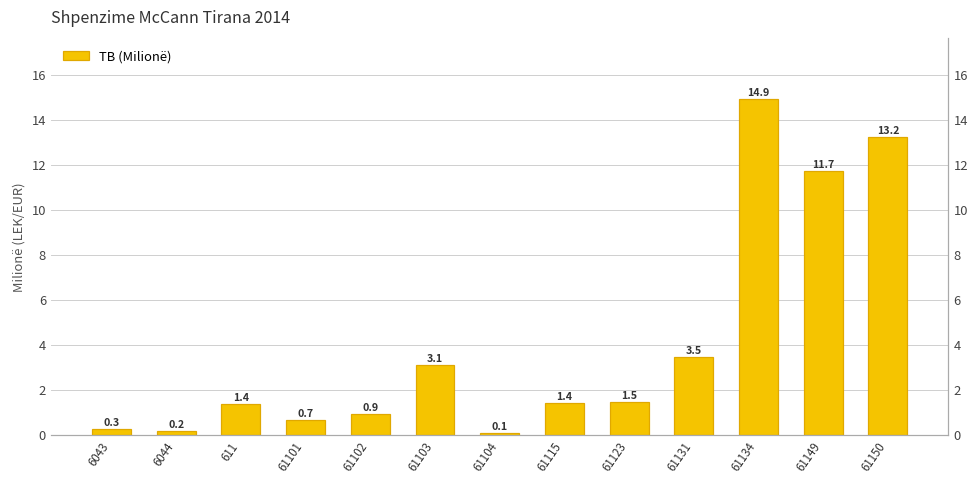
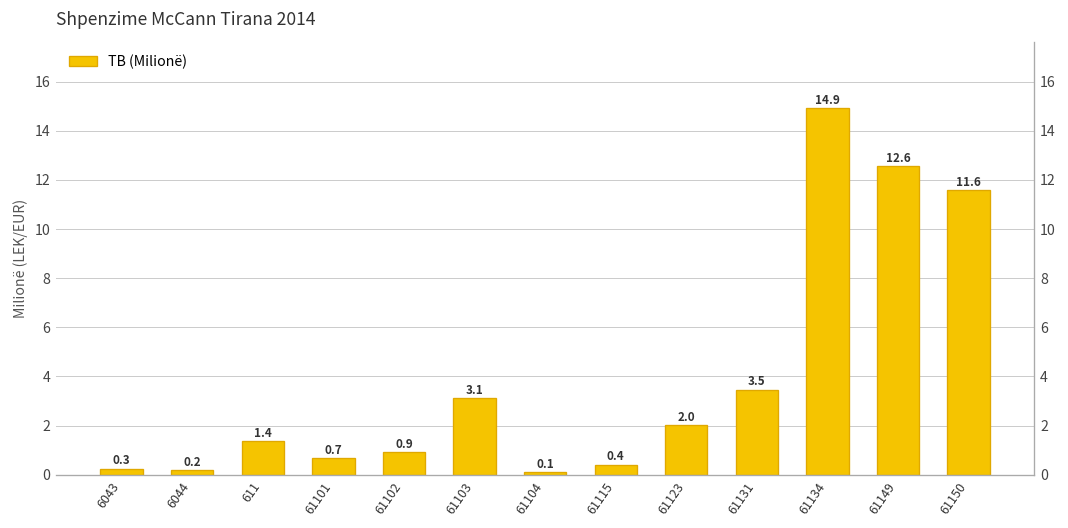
  {
    "6043": 0.3,
    "6044": 0.2,
    "611": 1.4,
    "61101": 0.7,
    "61102": 0.9,
    "61103": 3.1,
    "61104": 0.1,
-   "61115": 1.4,
-   "61123": 1.5,
+   "61115": 0.4,
+   "61123": 2.0,
    "61131": 3.5,
    "61134": 14.9,
-   "61149": 11.7,
-   "61150": 13.2
+   "61149": 12.6,
+   "61150": 11.6
  }
